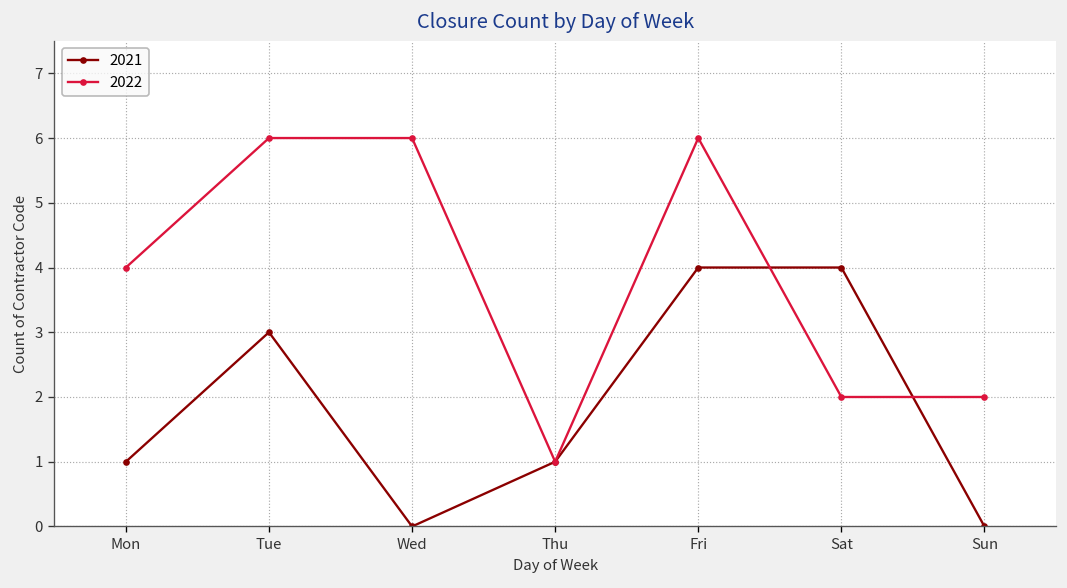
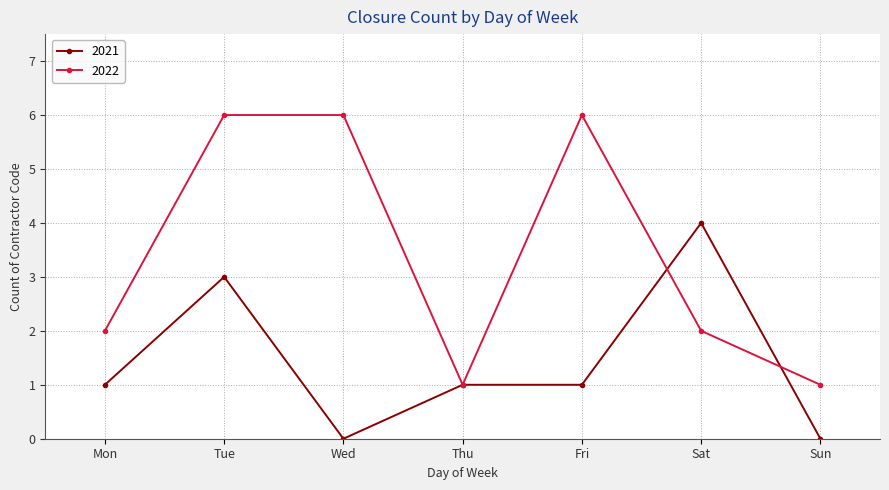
  {
    "2021": {
      "Mon": 1,
      "Tue": 3,
      "Wed": 0,
-     "Fri": 4,
+     "Fri": 1,
      "Sat": 4,
      "Sun": 0
    },
    "2022": {
-     "Mon": 4,
+     "Mon": 2,
      "Tue": 6,
      "Wed": 6,
      "Fri": 6,
      "Sat": 2,
-     "Sun": 2
+     "Sun": 1
    }
  }
